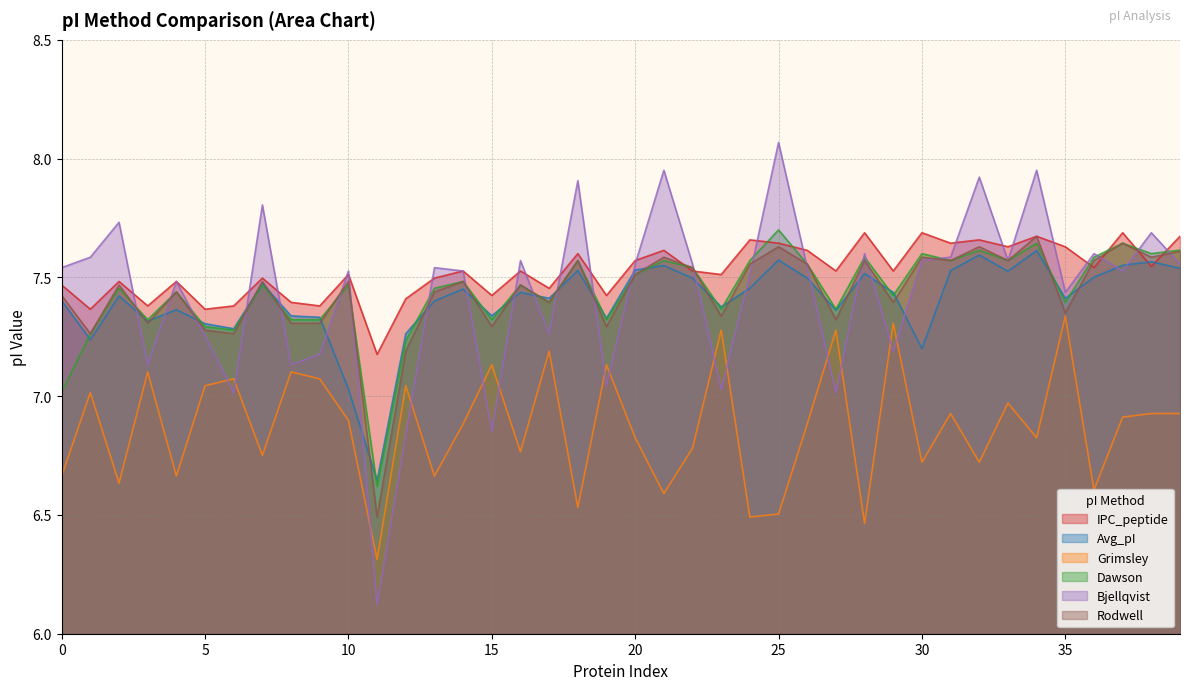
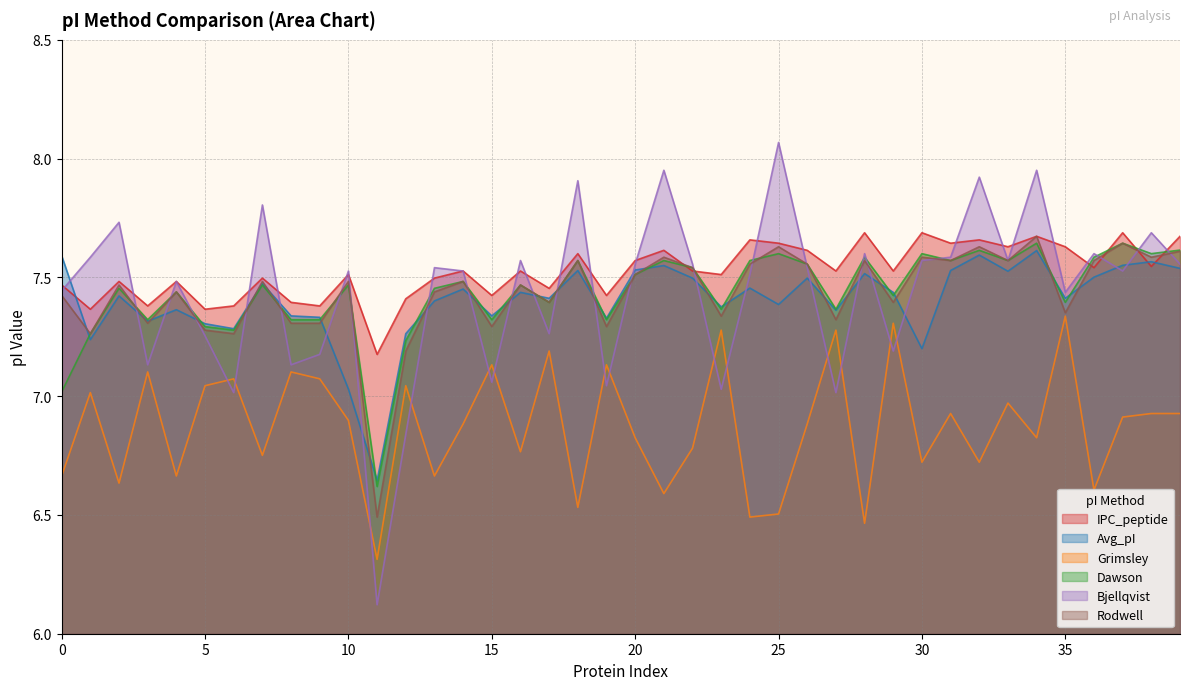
  {
    "Avg_pI": {
-     "0": 7.40,
+     "0": 7.59,
      "5": 7.31,
      "10": 7.03,
      "15": 7.34,
      "20": 7.53,
-     "25": 7.57,
+     "25": 7.39,
      "30": 7.20,
      "35": 7.41
    },
    "Dawson": {
      "0": 7.02,
      "5": 7.3,
      "10": 7.47,
      "15": 7.32,
-     "25": 7.7,
+     "25": 7.6,
      "30": 7.6,
      "35": 7.4
    },
    "Bjellqvist": {
-     "0": 7.54,
+     "0": 7.44,
      "5": 7.25,
      "10": 7.53,
-     "15": 6.85,
+     "15": 7.06,
      "20": 7.56,
      "25": 8.07,
      "30": 7.57,
      "35": 7.44
    }
  }
